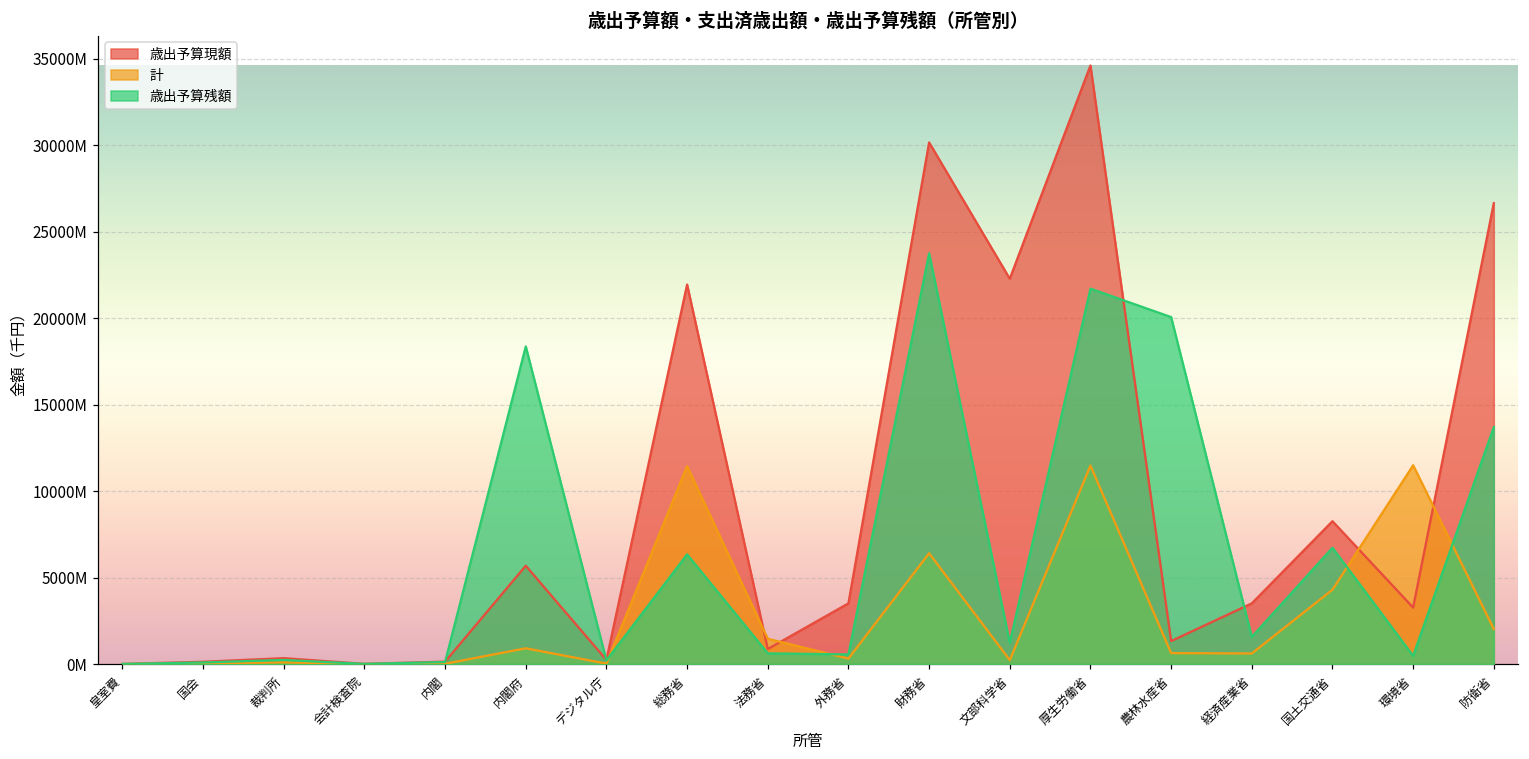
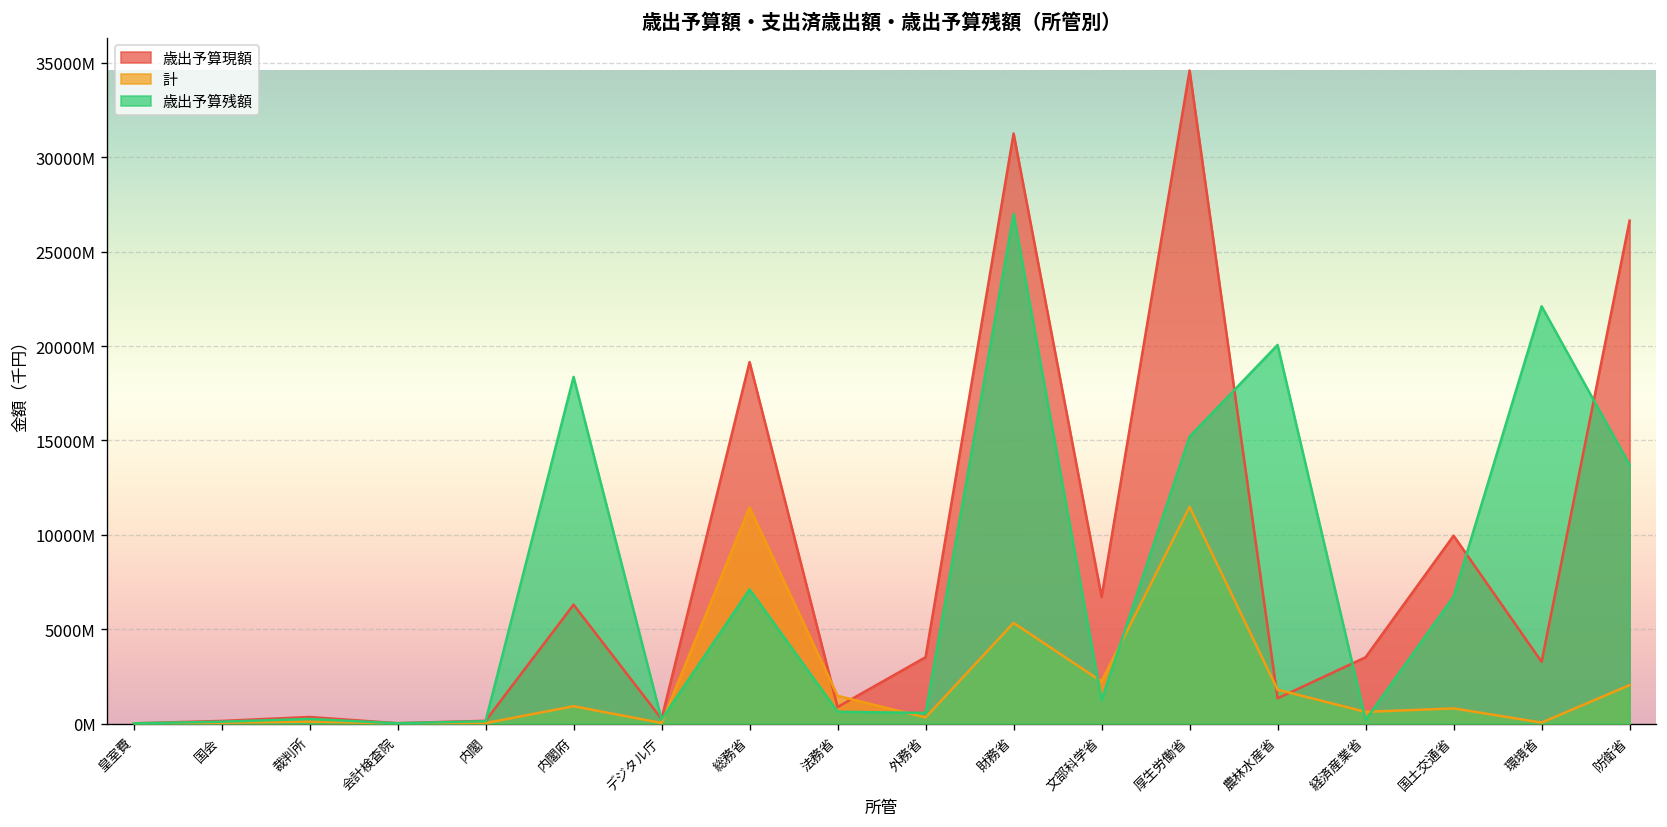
  {
    "歳出予算現額": {
-     "内閣府": 5700000000,
-     "総務省": 21900000000,
+     "内閣府": 6300000000,
+     "総務省": 19200000000,
      "法務省": 900000000,
      "外務省": 3500000000,
-     "財務省": 30200000000,
-     "文部科学省": 22300000000,
+     "財務省": 31300000000,
+     "文部科学省": 6700000000,
      "厚生労働省": 34600000000,
      "農林水産省": 1300000000,
      "経済産業省": 3500000000,
-     "国土交通省": 8300000000,
+     "国土交通省": 10000000000,
      "環境省": 3300000000,
      "防衛省": 26600000000
    },
    "計": {
      "内閣府": 900000000,
      "デジタル庁": 0,
      "総務省": 11400000000,
      "法務省": 1500000000,
      "外務省": 300000000,
-     "財務省": 6400000000,
-     "文部科学省": 200000000,
+     "財務省": 5300000000,
+     "文部科学省": 2200000000,
      "厚生労働省": 11500000000,
-     "農林水産省": 600000000,
+     "農林水産省": 1800000000,
      "経済産業省": 600000000,
-     "国土交通省": 4300000000,
-     "環境省": 11500000000,
+     "国土交通省": 800000000,
+     "環境省": 0,
      "防衛省": 2000000000
    },
    "歳出予算残額": {
      "内閣府": 18400000000,
-     "総務省": 6300000000,
+     "総務省": 7100000000,
      "法務省": 600000000,
      "外務省": 600000000,
-     "財務省": 23700000000,
+     "財務省": 27000000000,
      "文部科学省": 1200000000,
-     "厚生労働省": 21700000000,
+     "厚生労働省": 15200000000,
      "農林水産省": 20100000000,
-     "経済産業省": 1600000000,
+     "経済産業省": 200000000,
      "国土交通省": 6700000000,
-     "環境省": 500000000,
+     "環境省": 22100000000,
      "防衛省": 13700000000
    }
  }
